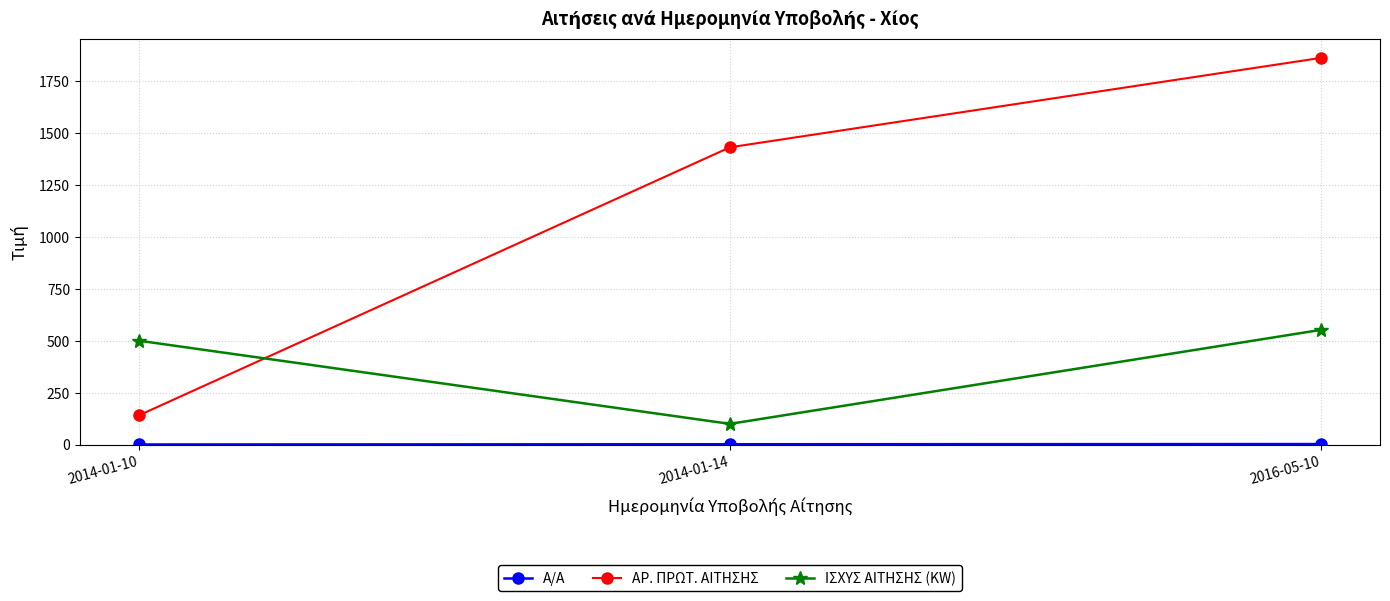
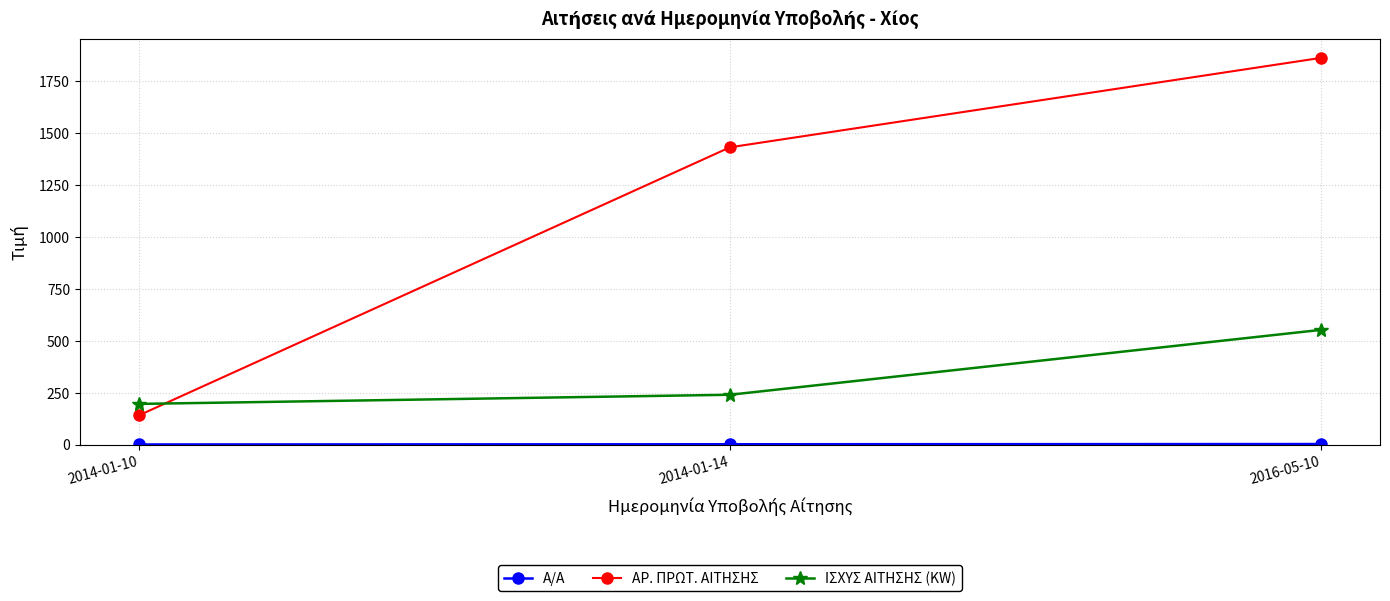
  {
    "Α/Α": {
      "2014-01-10": 0,
      "2014-01-14": 0,
      "2016-05-10": 0
    },
    "ΑΡ. ΠΡΩΤ. ΑΙΤΗΣΗΣ": {
      "2014-01-10": 140,
      "2014-01-14": 1430,
      "2016-05-10": 1860
    },
    "ΙΣΧΥΣ ΑΙΤΗΣΗΣ (KW)": {
-     "2014-01-10": 500,
-     "2014-01-14": 100,
+     "2014-01-10": 200,
+     "2014-01-14": 240,
      "2016-05-10": 550
    }
  }
